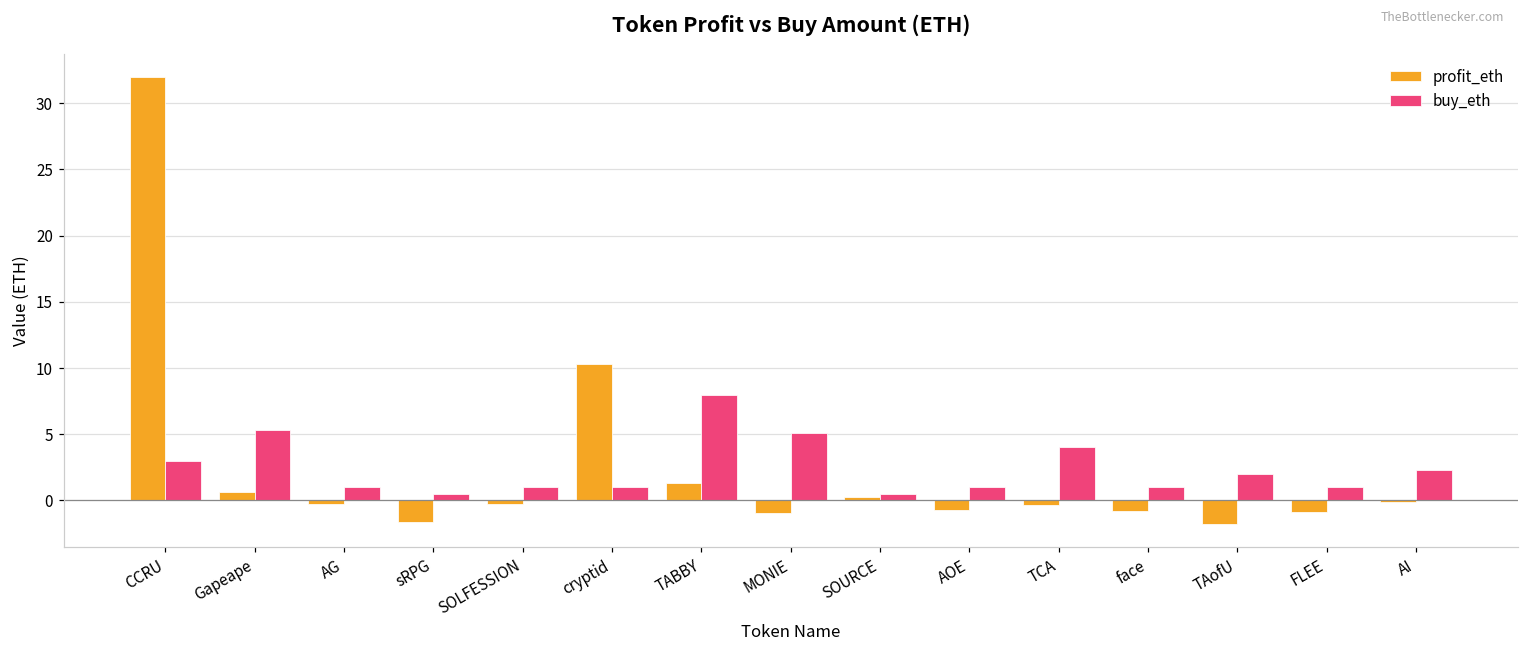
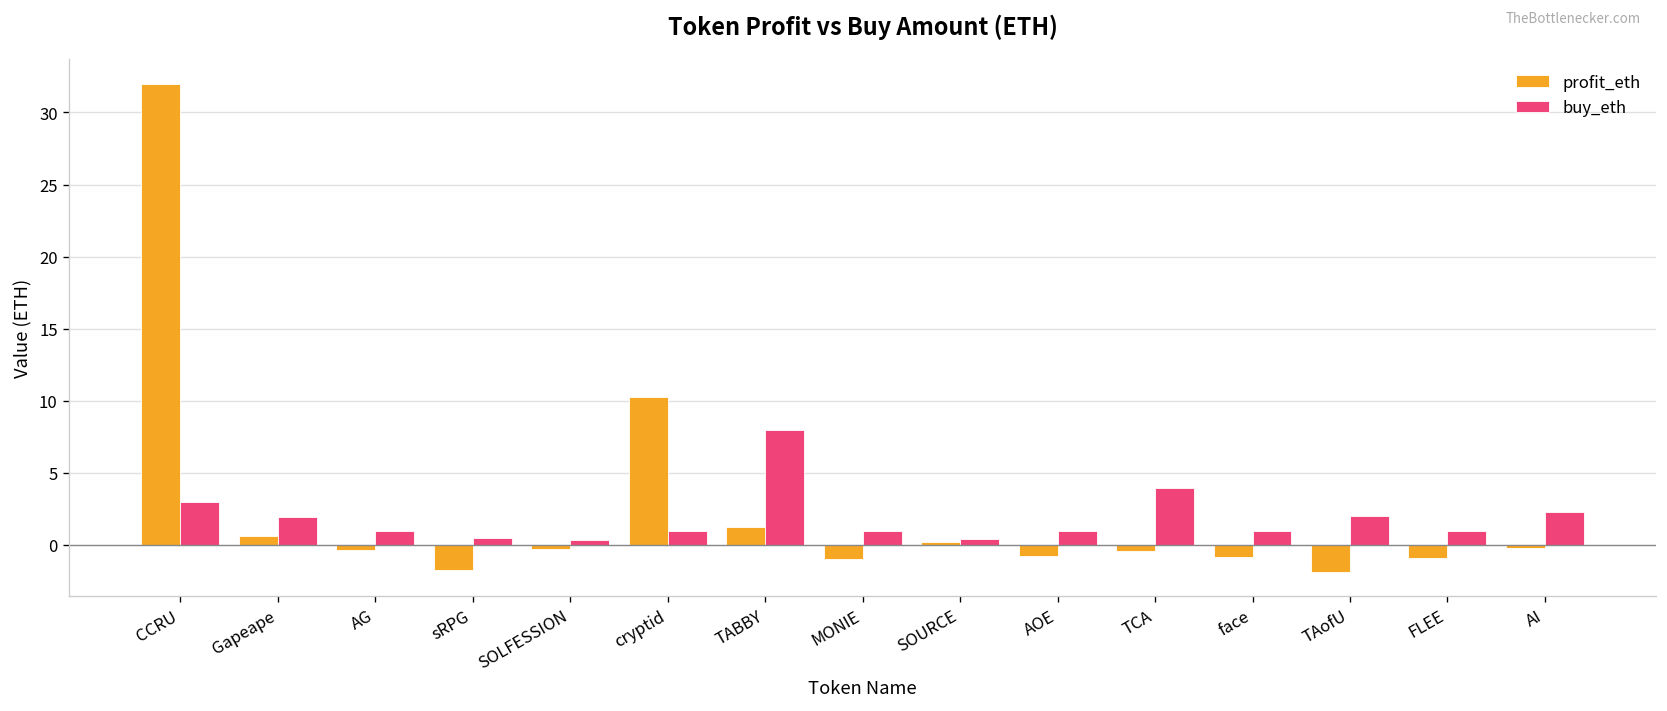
  {
    "profit_eth": {
      "CCRU": 32.0,
      "Gapeape": 0.6,
      "AG": -0.3,
      "sRPG": -1.7,
      "SOLFESSION": -0.3,
      "cryptid": 10.3,
      "TABBY": 1.3,
      "MONIE": -1.0,
      "SOURCE": 0.2,
      "AOE": -0.8,
      "TCA": -0.4,
      "face": -0.8,
      "TAofU": -1.8,
      "FLEE": -0.9
    },
    "buy_eth": {
      "CCRU": 3.0,
-     "Gapeape": 5.3,
+     "Gapeape": 2.0,
      "AG": 1.0,
      "sRPG": 0.5,
-     "SOLFESSION": 1.0,
+     "SOLFESSION": 0.3,
      "cryptid": 1.0,
      "TABBY": 8.0,
-     "MONIE": 5.0,
+     "MONIE": 1.0,
      "SOURCE": 0.4,
      "AOE": 1.0,
      "TCA": 4.0,
      "face": 1.0,
      "TAofU": 2.0,
      "FLEE": 1.0,
      "AI": 2.3
    }
  }
